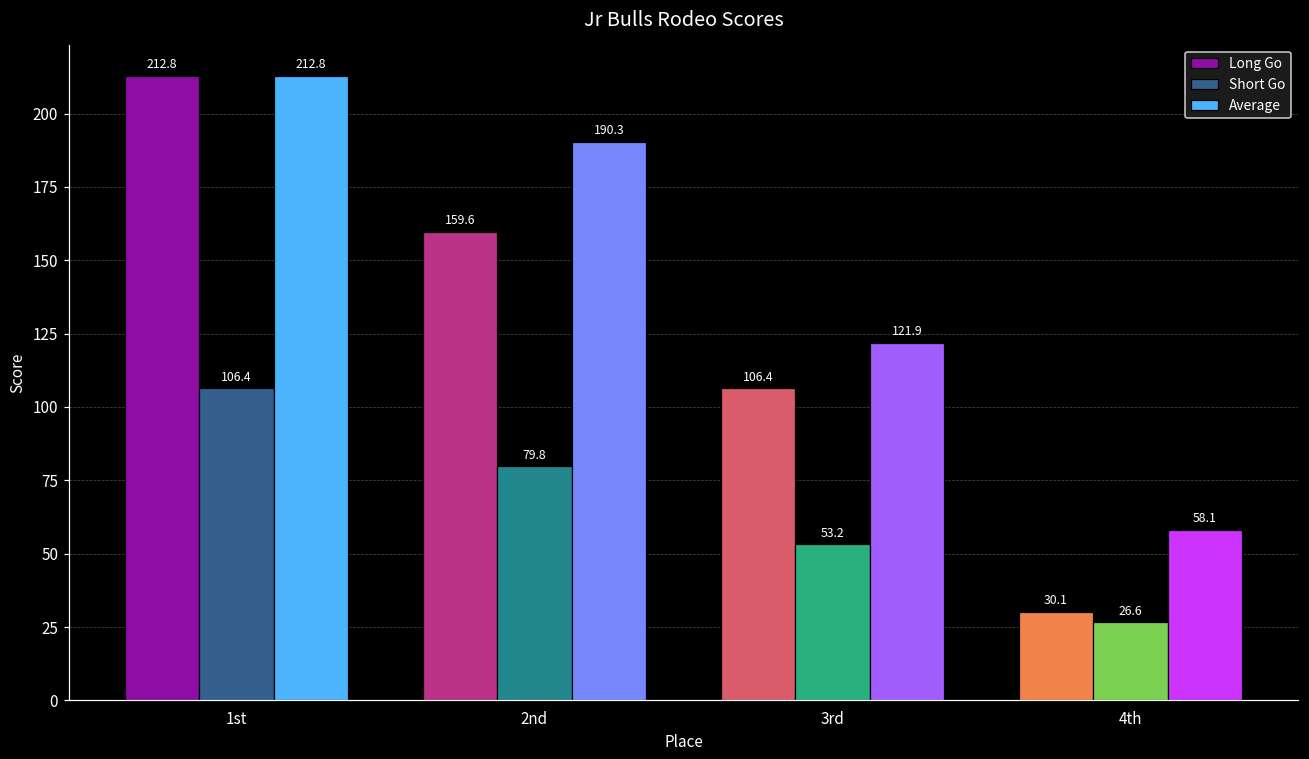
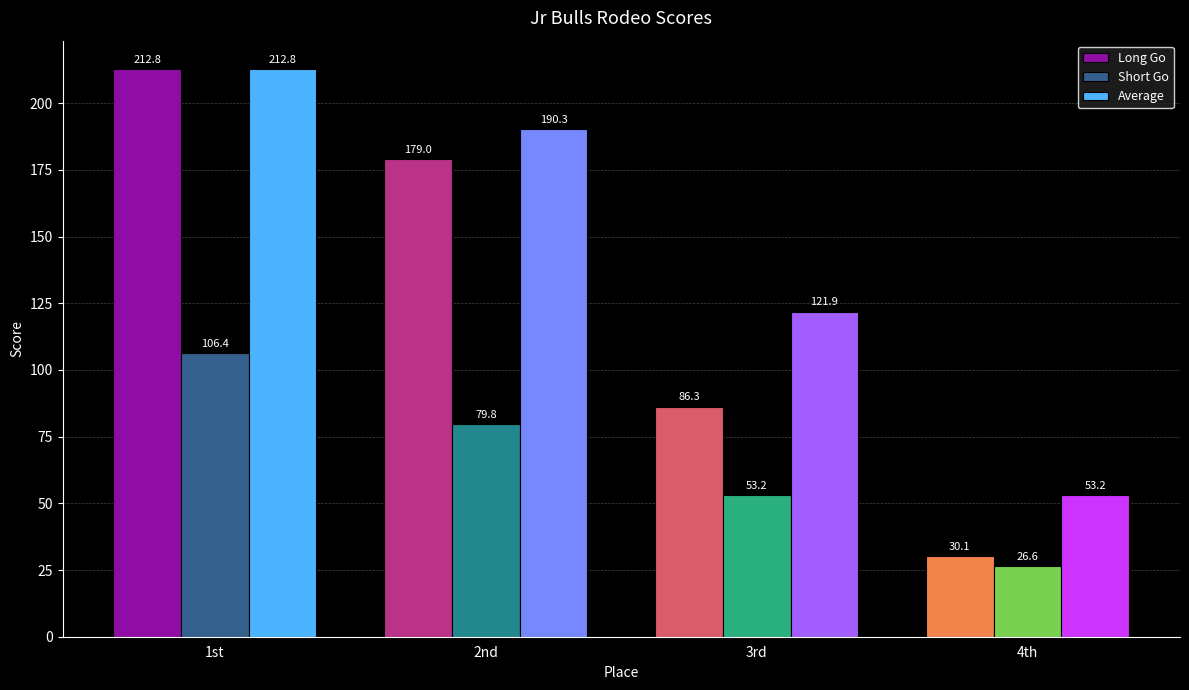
  {
    "Long Go": {
      "1st": 212.8,
-     "2nd": 159.6,
-     "3rd": 106.4,
+     "2nd": 179.0,
+     "3rd": 86.3,
      "4th": 30.1
    },
    "Short Go": {
      "1st": 106.4,
      "2nd": 79.8,
      "3rd": 53.2,
      "4th": 26.6
    },
    "Average": {
      "1st": 212.8,
      "2nd": 190.3,
      "3rd": 121.9,
-     "4th": 58.1
+     "4th": 53.2
    }
  }
